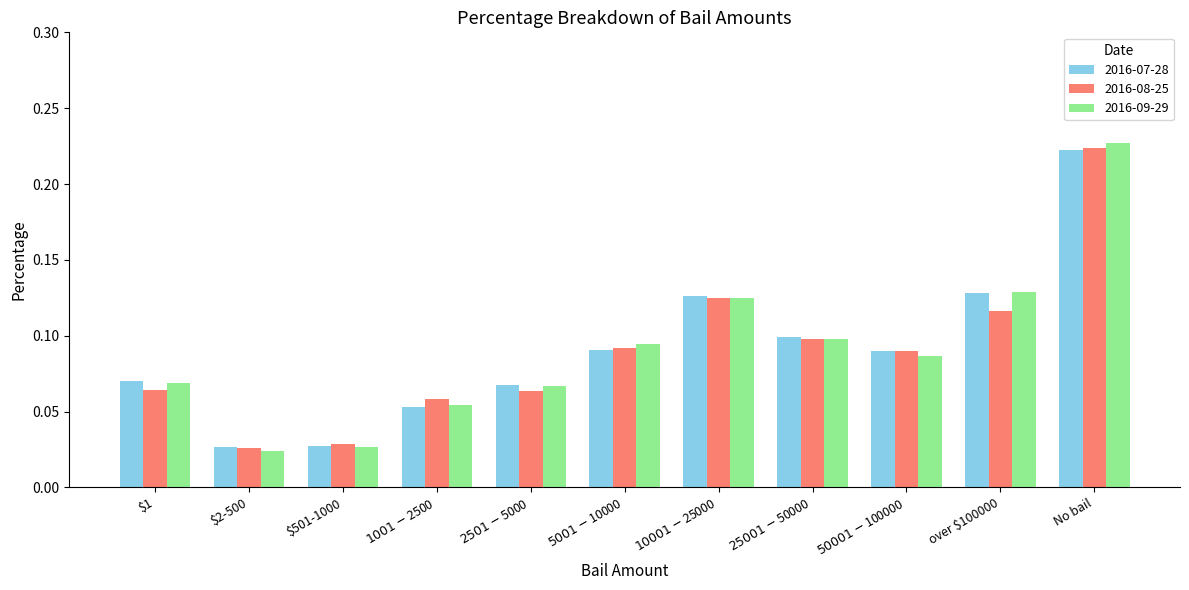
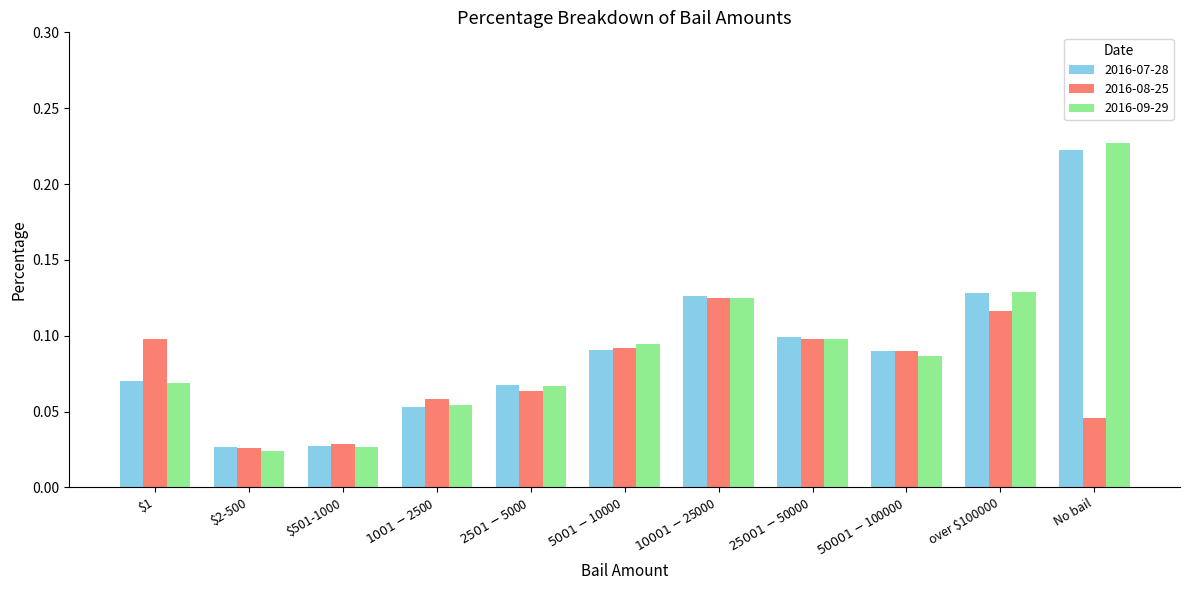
  {
    "2016-08-25": {
-     "$1": 0.065,
+     "$1": 0.098,
      "$2-500": 0.026,
      "$501-1000": 0.029,
      "over $100000": 0.117,
-     "No bail": 0.224
+     "No bail": 0.045
    }
  }
